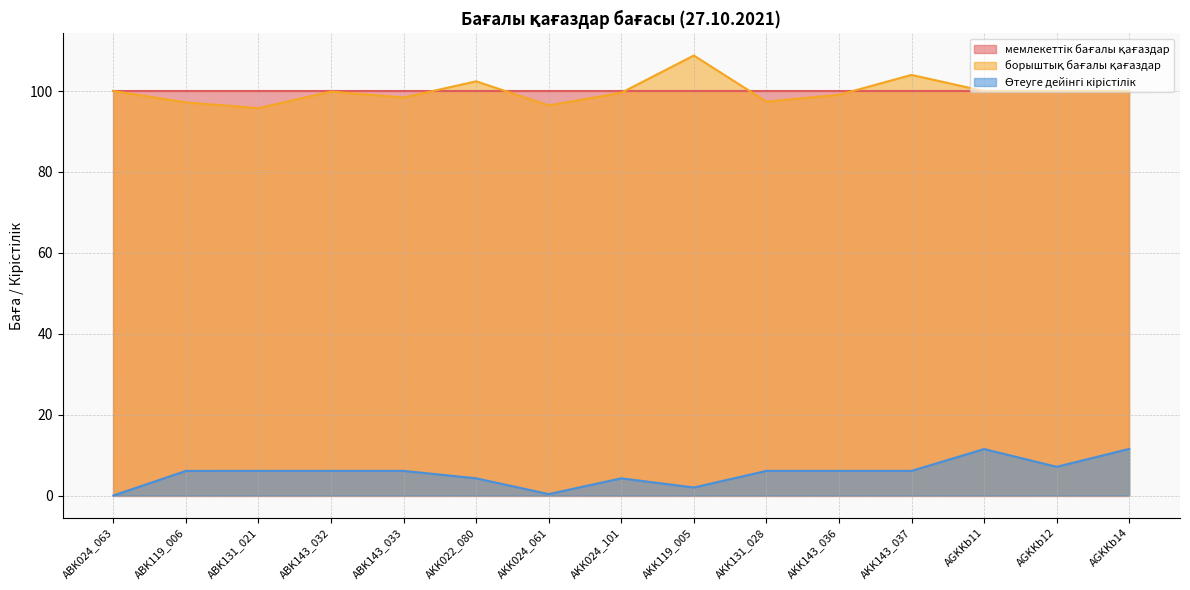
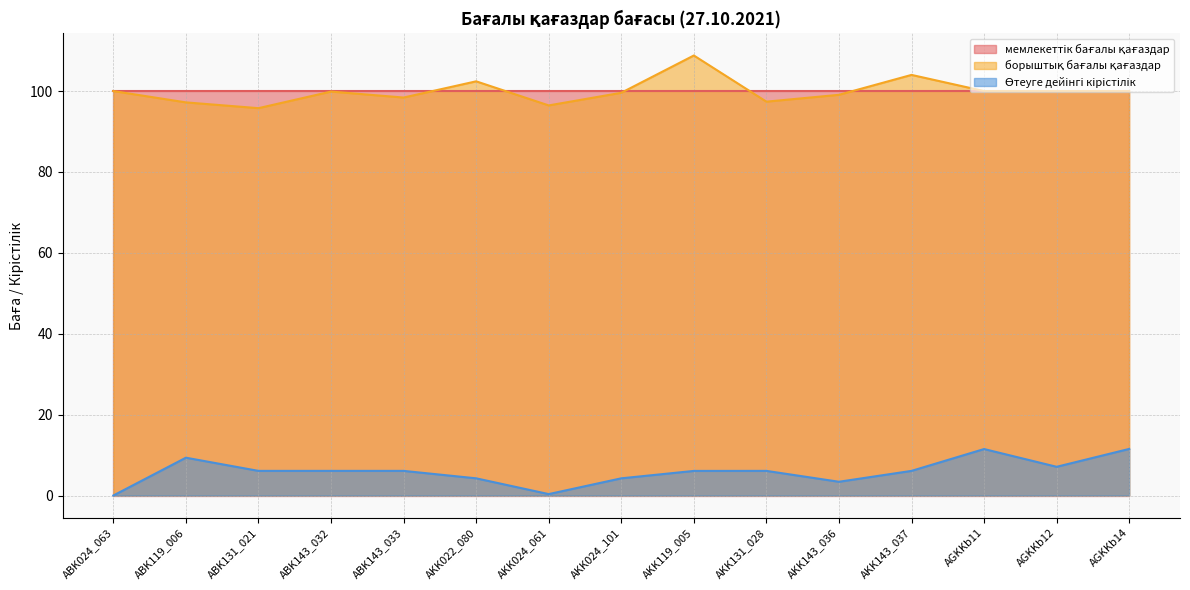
  {
    "мемлекеттік бағалы қағаздар": {
      "ABK119_006": 100,
      "ABK131_021": 100,
      "ABK143_033": 100,
      "AKK022_080": 100,
      "AKK024_061": 100,
      "AKK119_005": 100,
      "AKK131_028": 100,
      "AKK143_036": 100,
      "AKK143_037": 100
    },
    "борыштық бағалы қағаздар": {
      "ABK119_006": 97,
      "ABK131_021": 96,
      "ABK143_033": 98,
      "AKK022_080": 102,
      "AKK024_061": 96,
      "AKK119_005": 109,
      "AKK131_028": 97,
      "AKK143_036": 99,
      "AKK143_037": 104
    },
    "Өтеуге дейінгі кірістілік": {
      "ABK024_063": 0,
-     "ABK119_006": 6,
+     "ABK119_006": 9,
      "ABK131_021": 6,
      "ABK143_032": 6,
      "ABK143_033": 6,
      "AKK022_080": 4,
      "AKK024_061": 0,
      "AKK024_101": 4,
-     "AKK119_005": 2,
+     "AKK119_005": 6,
      "AKK131_028": 6,
-     "AKK143_036": 6,
+     "AKK143_036": 3,
      "AKK143_037": 6,
      "AGKKb11": 11,
      "AGKKb12": 7,
      "AGKKb14": 12
    }
  }
